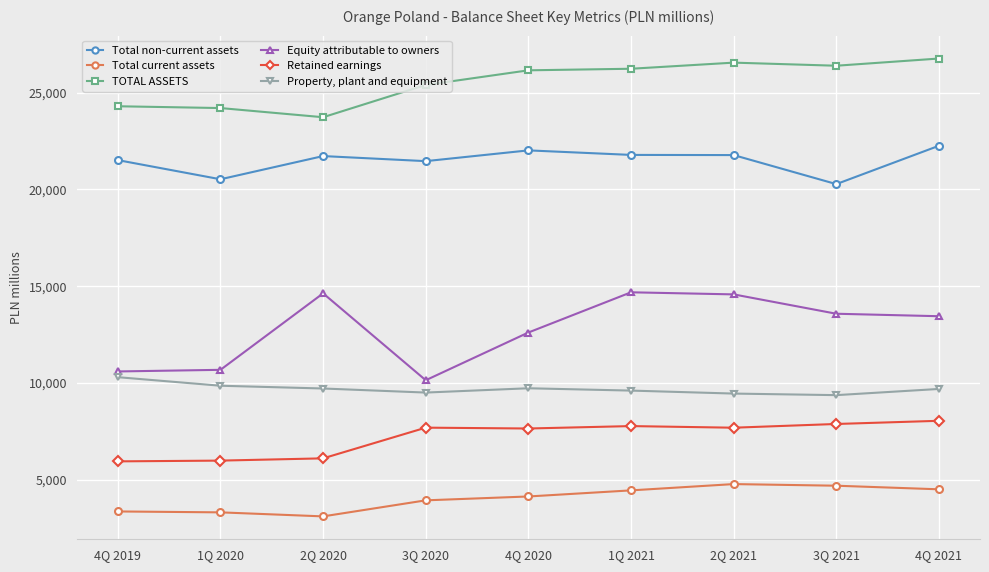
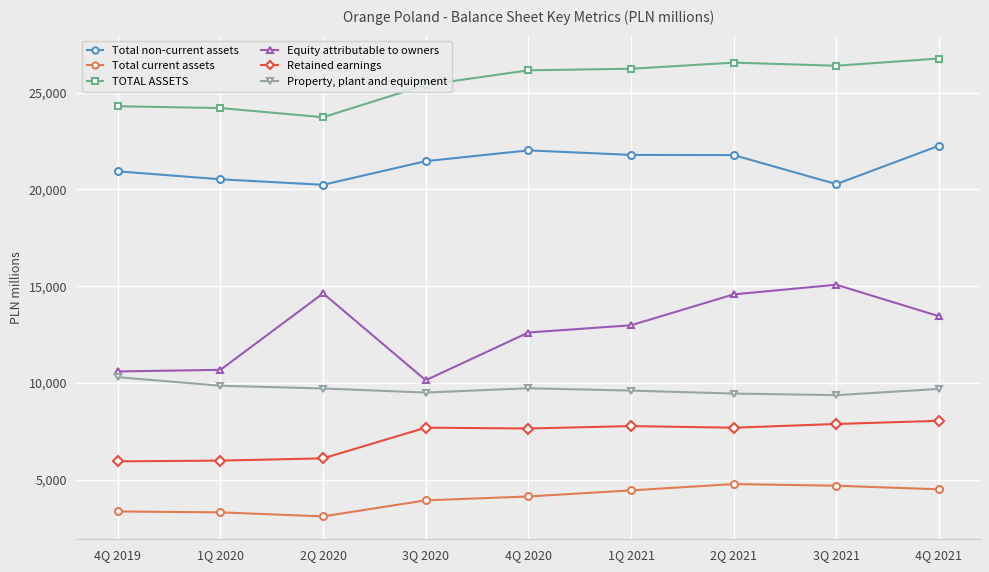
  {
    "Total non-current assets": {
-     "4Q 2019": "21,500",
+     "4Q 2019": "20,900",
      "1Q 2020": "20,500",
-     "2Q 2020": "21,700",
+     "2Q 2020": "20,200",
      "3Q 2020": "21,500",
      "4Q 2020": "22,000",
      "1Q 2021": "21,800",
      "2Q 2021": "21,800",
      "3Q 2021": "20,300",
      "4Q 2021": "22,300"
    },
    "Equity attributable to owners": {
      "4Q 2019": "10,600",
      "1Q 2020": "10,700",
      "2Q 2020": "14,600",
      "3Q 2020": "10,100",
      "4Q 2020": "12,600",
-     "1Q 2021": "14,700",
+     "1Q 2021": "13,000",
      "2Q 2021": "14,600",
-     "3Q 2021": "13,600",
+     "3Q 2021": "15,100",
      "4Q 2021": "13,500"
    }
  }
